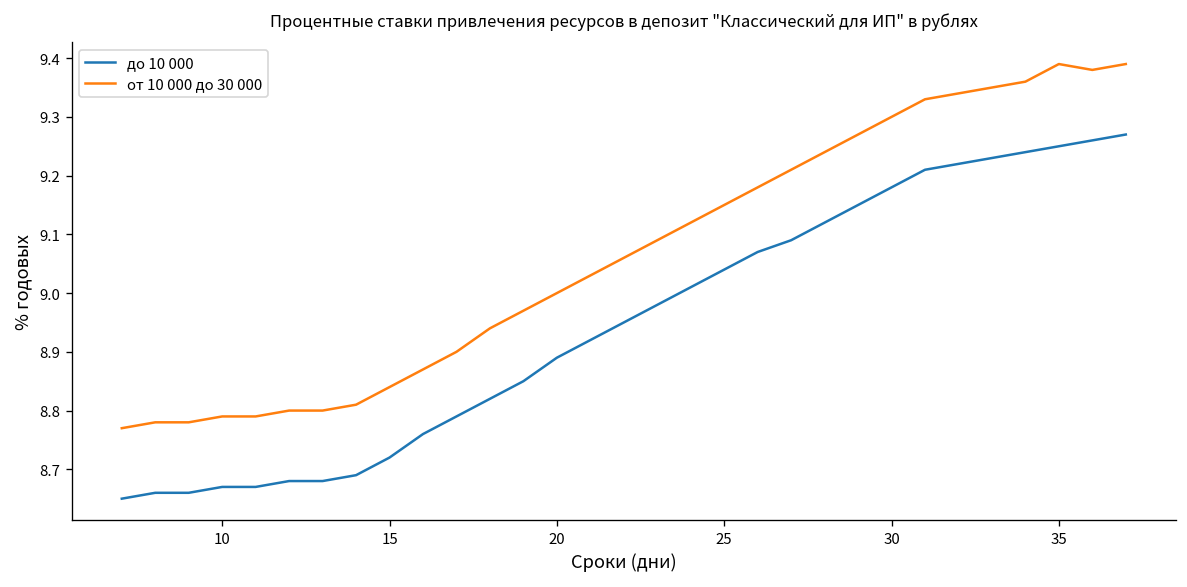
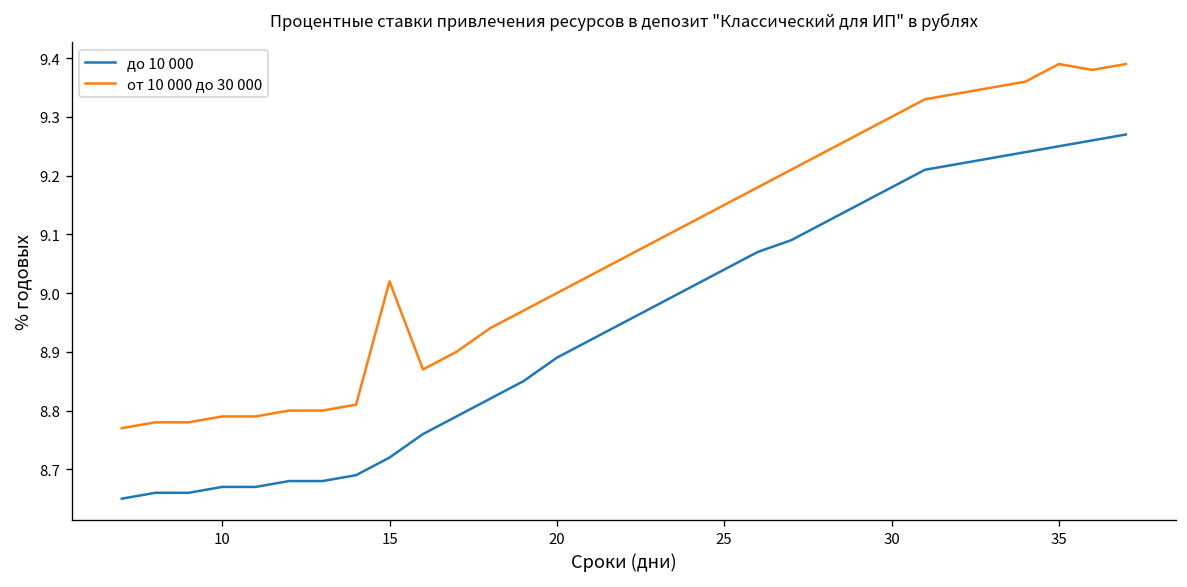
  {
    "до 10 000": {
      "10": 8.67,
      "15": 8.72,
      "20": 8.89,
      "25": 9.04,
      "30": 9.18,
      "35": 9.25
    },
    "от 10 000 до 30 000": {
      "10": 8.79,
-     "15": 8.84,
+     "15": 9.02,
      "20": 9.00,
      "25": 9.15,
      "30": 9.30,
      "35": 9.39
    }
  }
